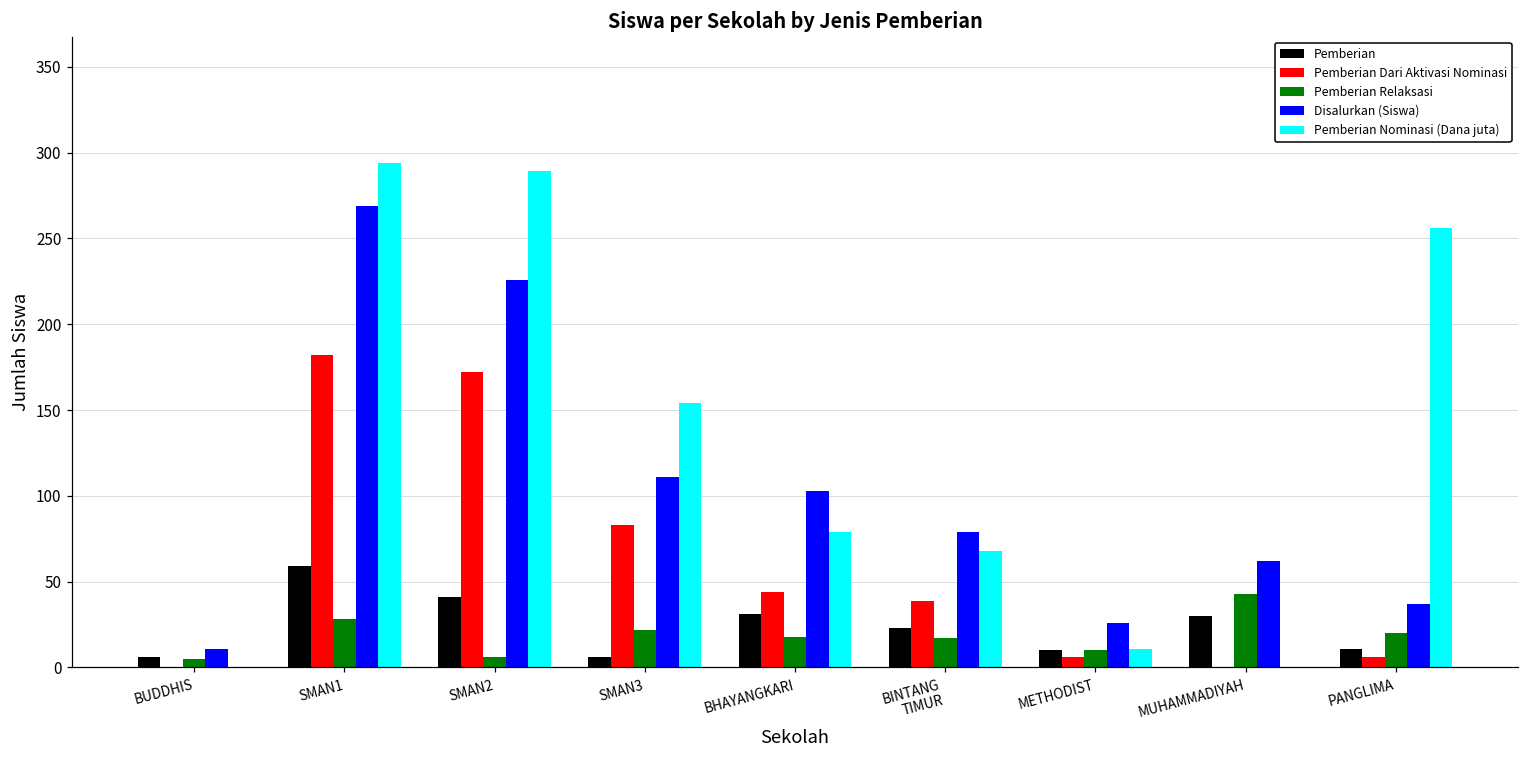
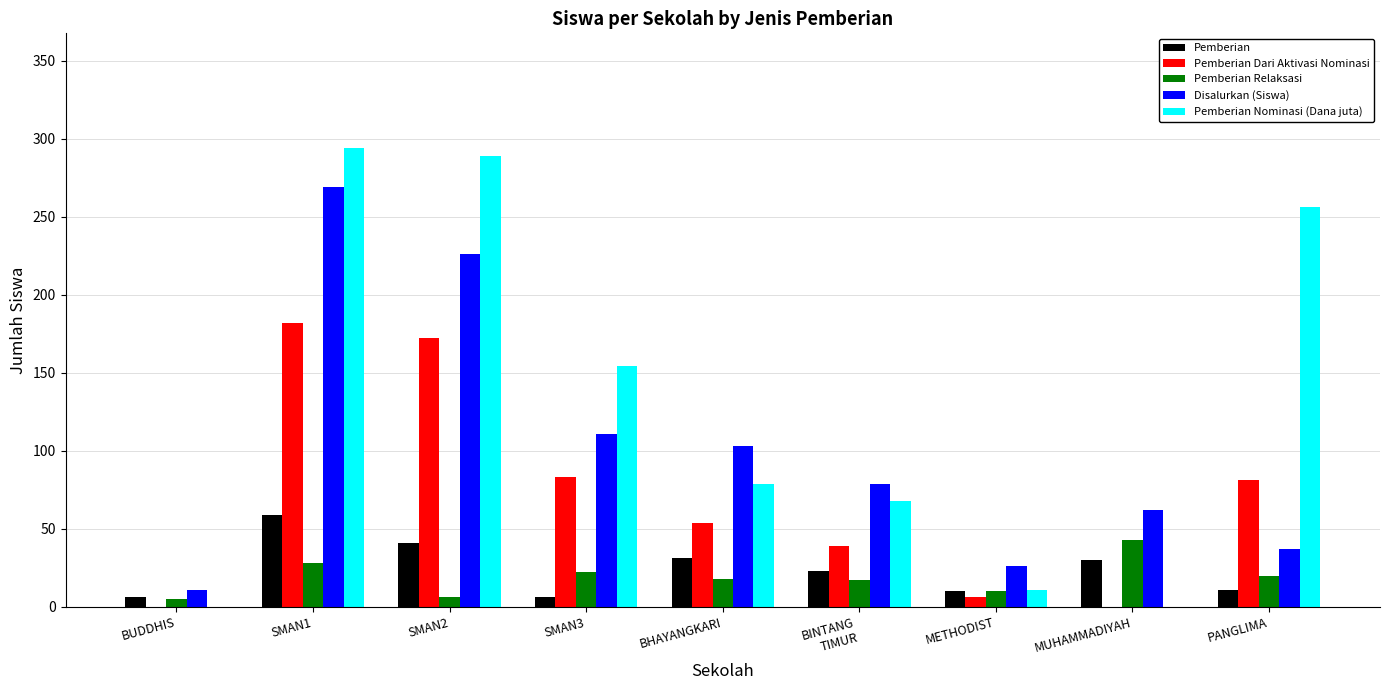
  {
    "Pemberian": {
      "BUDDHIS": 6,
      "SMAN1": 59,
      "SMAN2": 41,
      "SMAN3": 6,
      "BHAYANGKARI": 31,
      "BINTANG TIMUR": 23,
      "METHODIST": 10,
      "MUHAMMADIYAH": 30,
      "PANGLIMA": 11
    },
    "Pemberian Dari Aktivasi Nominasi": {
      "BUDDHIS": 0,
      "SMAN1": 182,
      "SMAN2": 172,
      "SMAN3": 83,
-     "BHAYANGKARI": 44,
+     "BHAYANGKARI": 54,
      "BINTANG TIMUR": 39,
      "METHODIST": 6,
      "MUHAMMADIYAH": 0,
-     "PANGLIMA": 6
+     "PANGLIMA": 81
    },
    "Pemberian Relaksasi": {
      "BUDDHIS": 5,
      "SMAN1": 28,
      "SMAN2": 6,
      "SMAN3": 22,
      "BHAYANGKARI": 18,
      "BINTANG TIMUR": 17,
      "METHODIST": 10,
      "MUHAMMADIYAH": 43,
      "PANGLIMA": 20
    },
    "Disalurkan (Siswa)": {
      "BUDDHIS": 11,
      "SMAN1": 269,
      "SMAN2": 226,
      "SMAN3": 111,
      "BHAYANGKARI": 103,
      "BINTANG TIMUR": 79,
      "METHODIST": 26,
      "MUHAMMADIYAH": 62,
      "PANGLIMA": 37
    },
    "Pemberian Nominasi (Dana juta)": {
      "BUDDHIS": 0,
      "SMAN1": 294,
      "SMAN2": 289,
      "SMAN3": 154,
      "BHAYANGKARI": 79,
      "BINTANG TIMUR": 68,
      "METHODIST": 11,
      "MUHAMMADIYAH": 0,
      "PANGLIMA": 256
    }
  }
